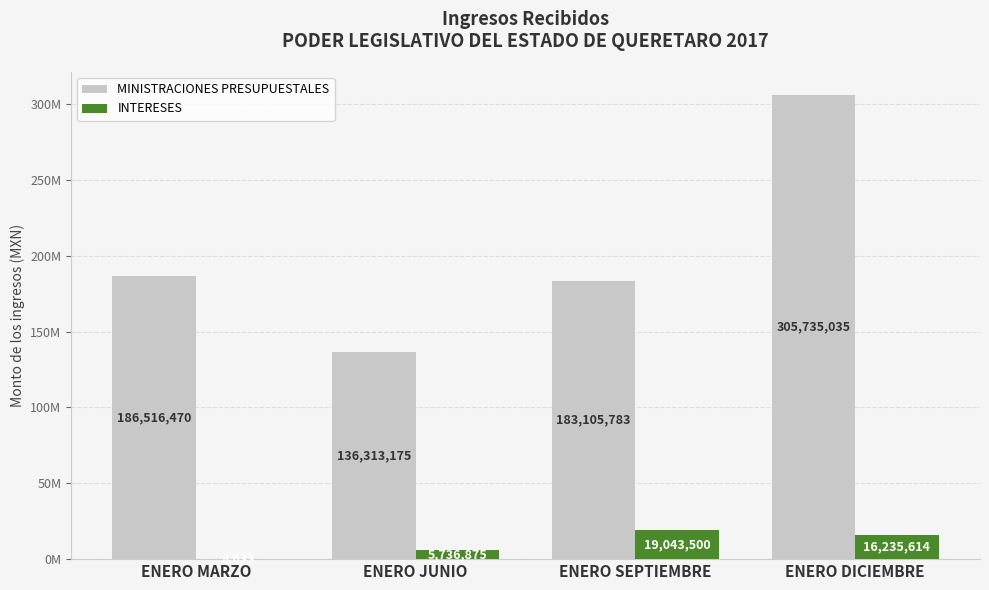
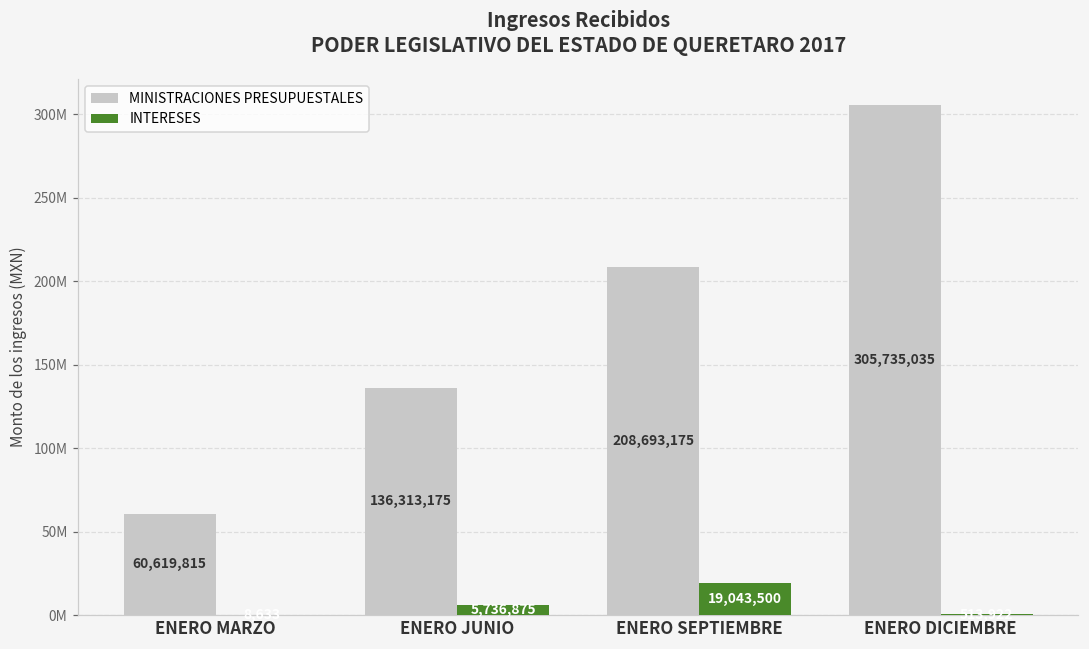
  {
    "MINISTRACIONES PRESUPUESTALES": {
-     "ENERO MARZO": "186,516,470",
+     "ENERO MARZO": "60,619,815",
      "ENERO JUNIO": "136,313,175",
-     "ENERO SEPTIEMBRE": "183,105,783",
+     "ENERO SEPTIEMBRE": "208,693,175",
      "ENERO DICIEMBRE": "305,735,035"
    },
    "INTERESES": {
-     "ENERO DICIEMBRE": "16000000"
+     "ENERO DICIEMBRE": "1000000"
    }
  }
